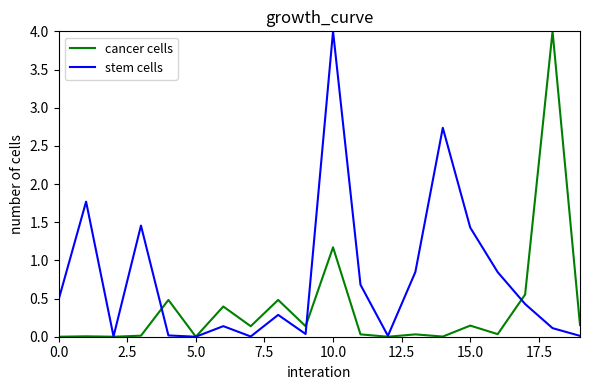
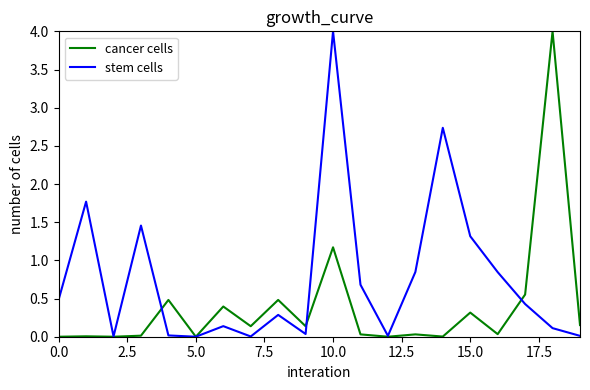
  {
    "cancer cells": {
      "0.0": 0.0,
      "10.0": 1.2,
-     "15.0": 0.1
+     "15.0": 0.3
    },
    "stem cells": {
      "0.0": 0.5,
      "10.0": 4.0,
-     "15.0": 1.4
+     "15.0": 1.3
    }
  }
